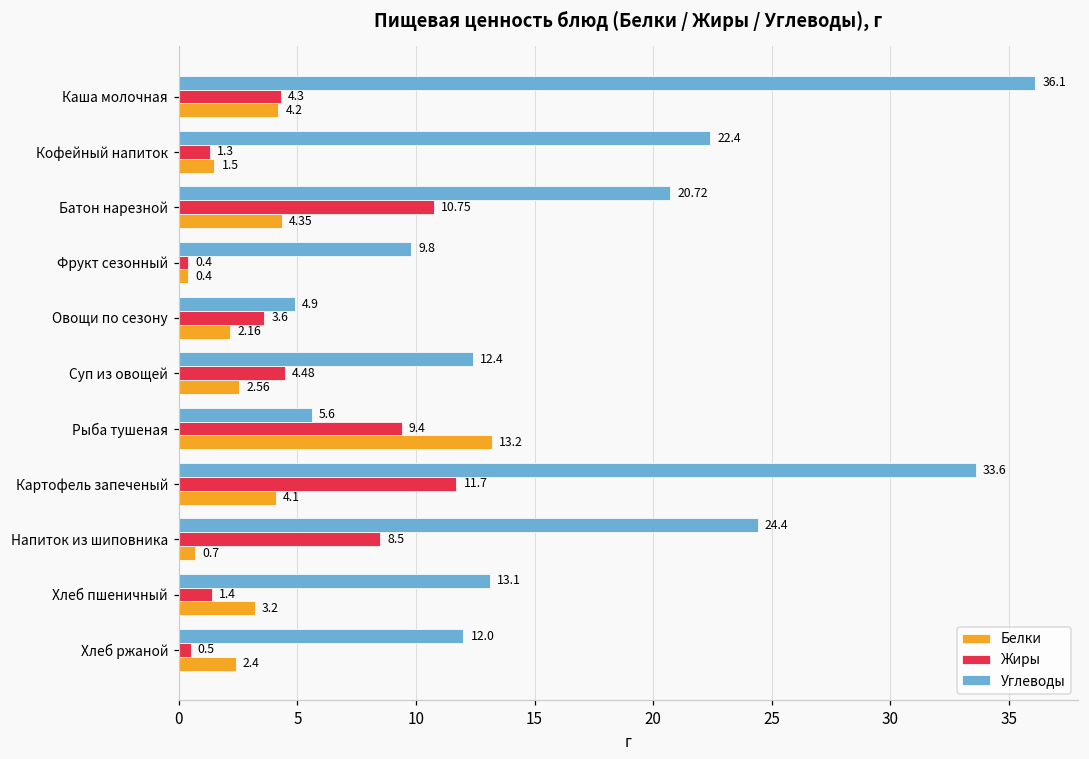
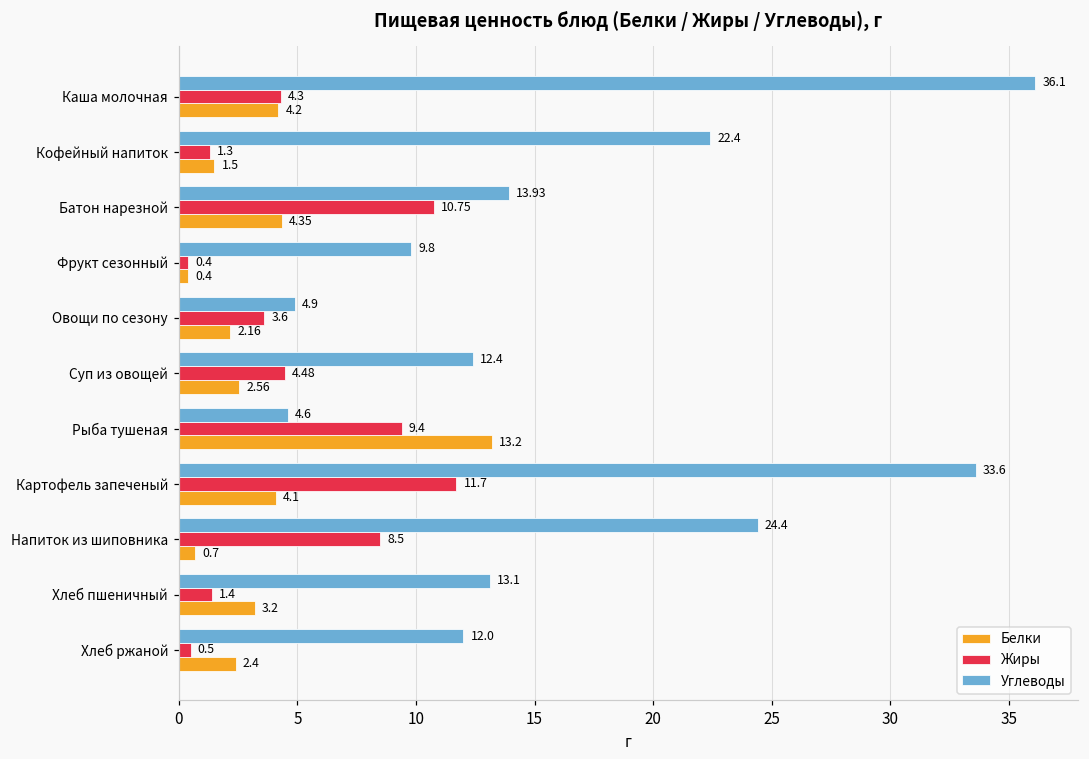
  {
    "Белки": {
      "Каша молочная": 4.2,
      "Кофейный напиток": 1.5,
      "Батон нарезной": 4.35,
      "Фрукт сезонный": 0.4,
      "Овощи по сезону": 2.16,
      "Суп из овощей": 2.56,
      "Рыба тушеная": 13.2,
      "Картофель запеченый": 4.1,
      "Напиток из шиповника": 0.7,
      "Хлеб пшеничный": 3.2,
      "Хлеб ржаной": 2.4
    },
    "Жиры": {
      "Каша молочная": 4.3,
      "Кофейный напиток": 1.3,
      "Батон нарезной": 10.75,
      "Фрукт сезонный": 0.4,
      "Овощи по сезону": 3.6,
      "Суп из овощей": 4.48,
      "Рыба тушеная": 9.4,
      "Картофель запеченый": 11.7,
      "Напиток из шиповника": 8.5,
      "Хлеб пшеничный": 1.4,
      "Хлеб ржаной": 0.5
    },
    "Углеводы": {
      "Каша молочная": 36.1,
      "Кофейный напиток": 22.4,
-     "Батон нарезной": 20.72,
+     "Батон нарезной": 13.93,
      "Фрукт сезонный": 9.8,
      "Овощи по сезону": 4.9,
      "Суп из овощей": 12.4,
-     "Рыба тушеная": 5.6,
+     "Рыба тушеная": 4.6,
      "Картофель запеченый": 33.6,
      "Напиток из шиповника": 24.4,
      "Хлеб пшеничный": 13.1,
      "Хлеб ржаной": 12.0
    }
  }
